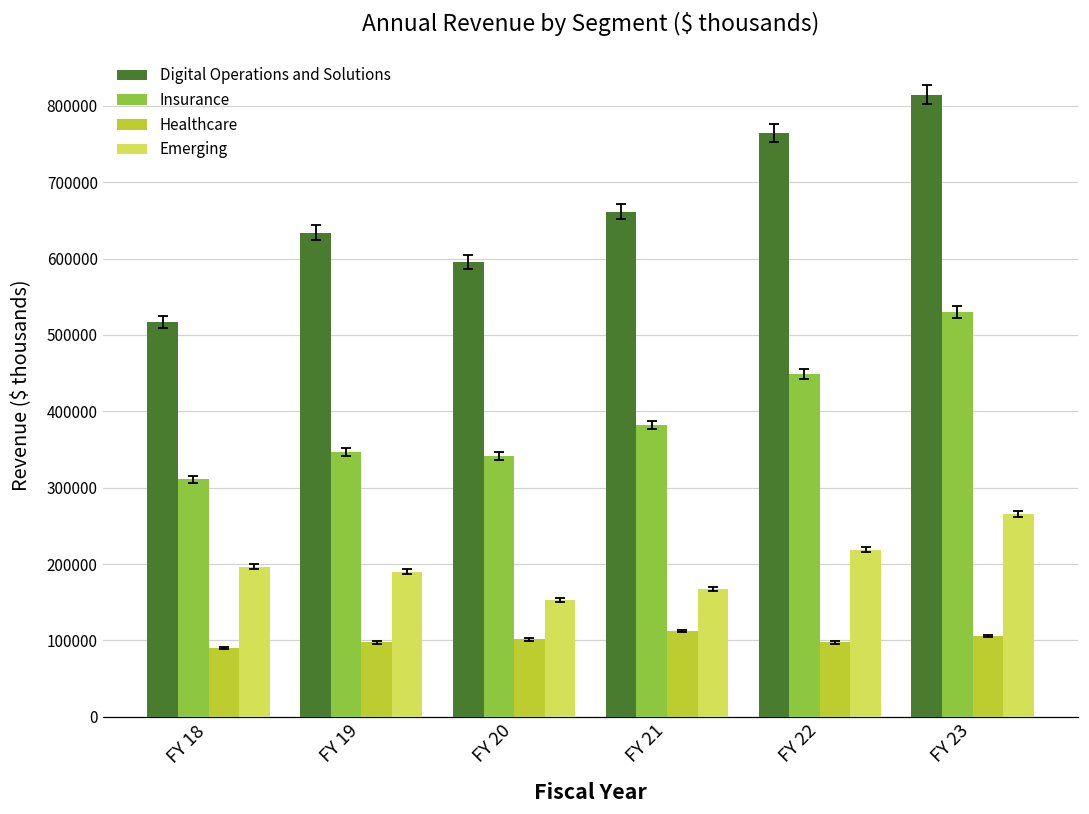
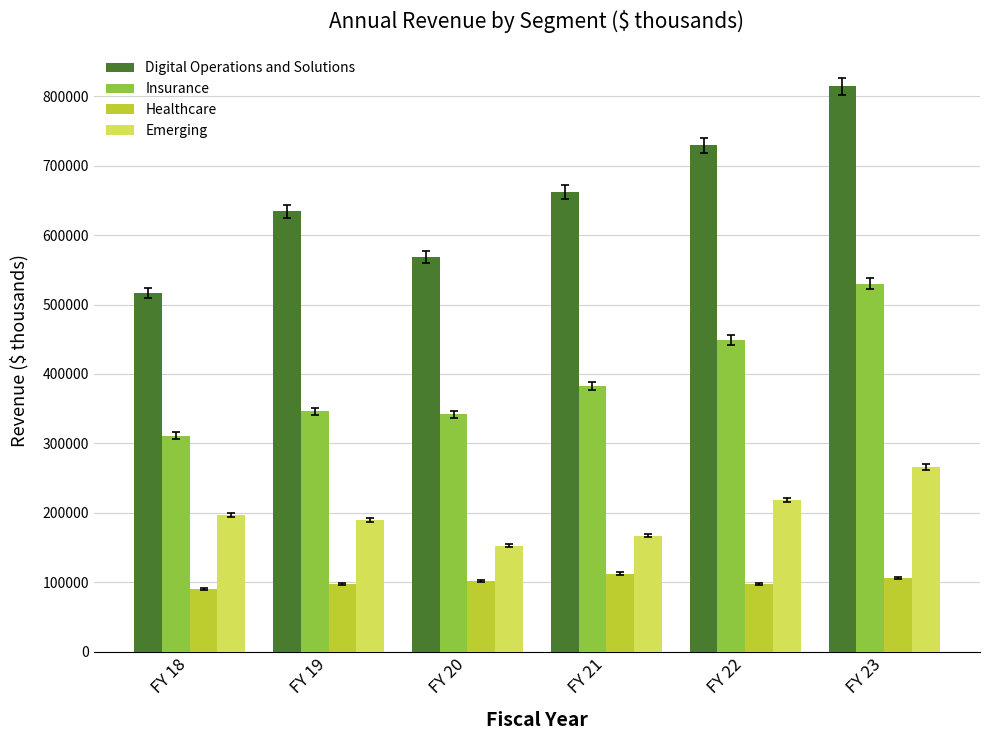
  {
    "Digital Operations and Solutions": {
      "FY 18": 520000,
      "FY 19": 630000,
-     "FY 20": 600000,
+     "FY 20": 570000,
      "FY 21": 660000,
-     "FY 22": 760000,
+     "FY 22": 730000,
      "FY 23": 810000
    }
  }
